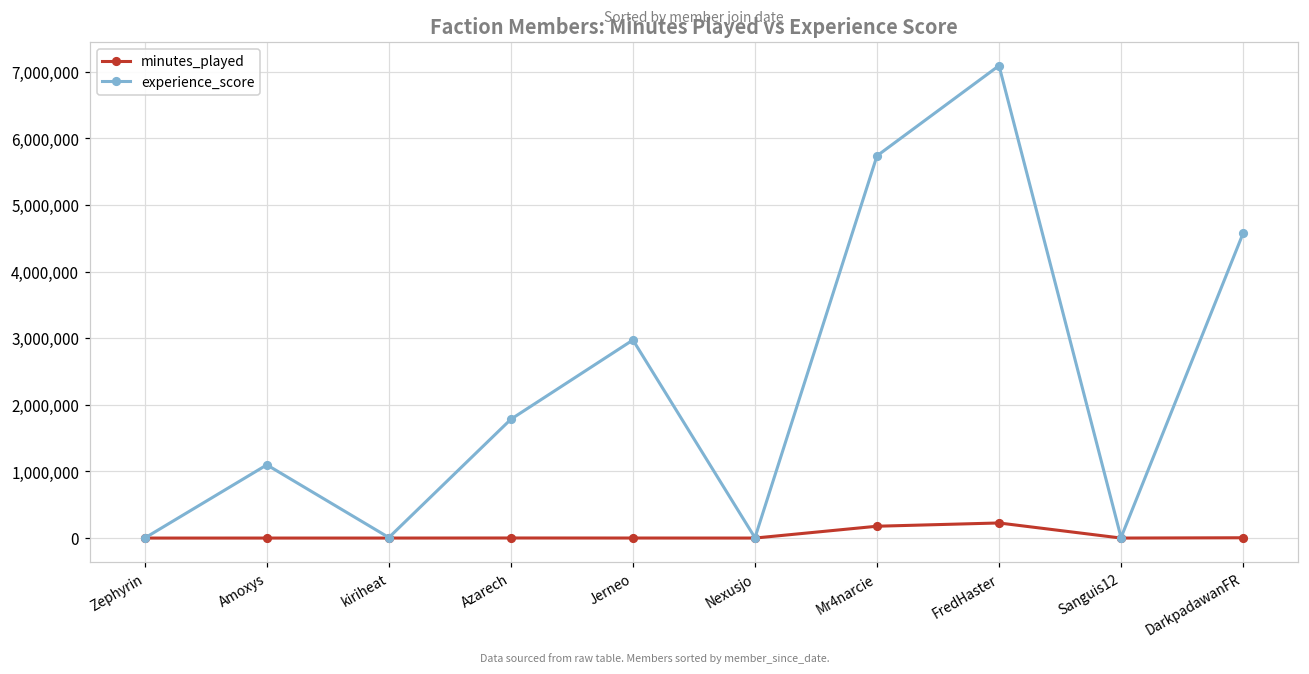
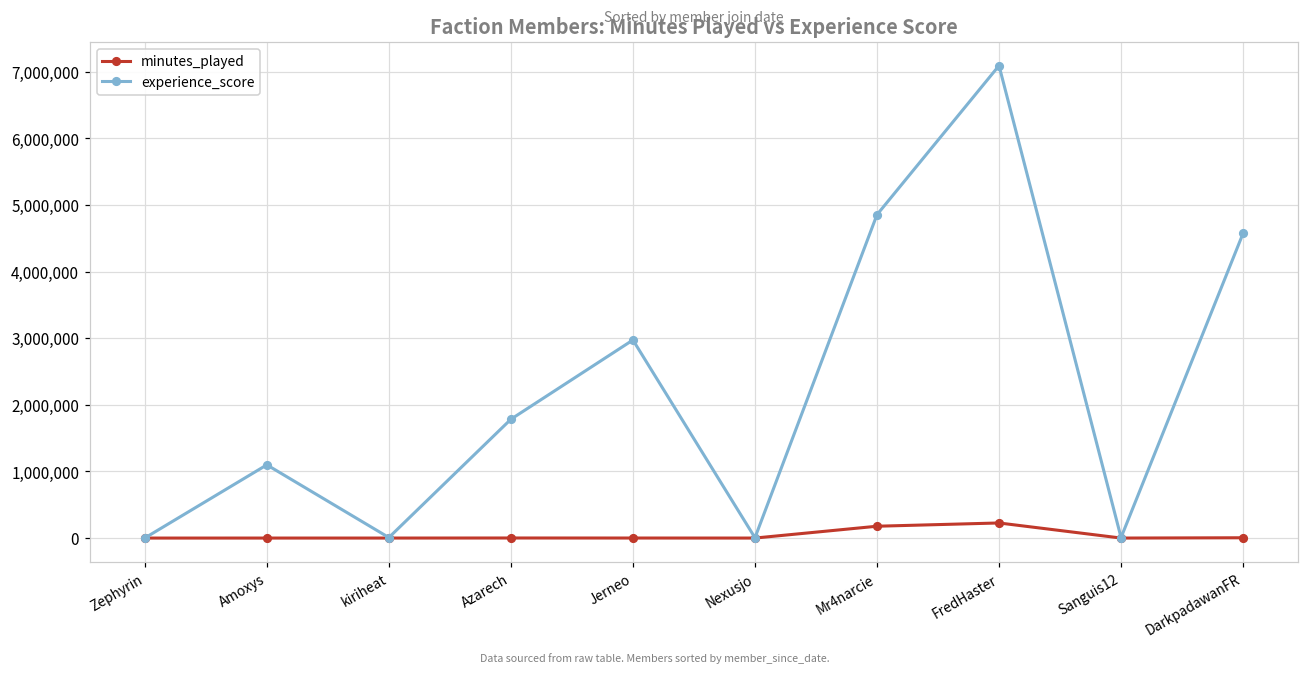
  {
    "minutes_played": {
      "Amoxys": "0",
      "Azarech": "0",
      "Jerneo": "0",
      "Mr4narcie": "200,000",
      "FredHaster": "200,000",
      "DarkpadawanFR": "0"
    },
    "experience_score": {
      "Amoxys": "1,100,000",
      "Azarech": "1,800,000",
      "Jerneo": "3,000,000",
-     "Mr4narcie": "5,700,000",
+     "Mr4narcie": "4,900,000",
      "FredHaster": "7,100,000",
      "DarkpadawanFR": "4,600,000"
    }
  }
